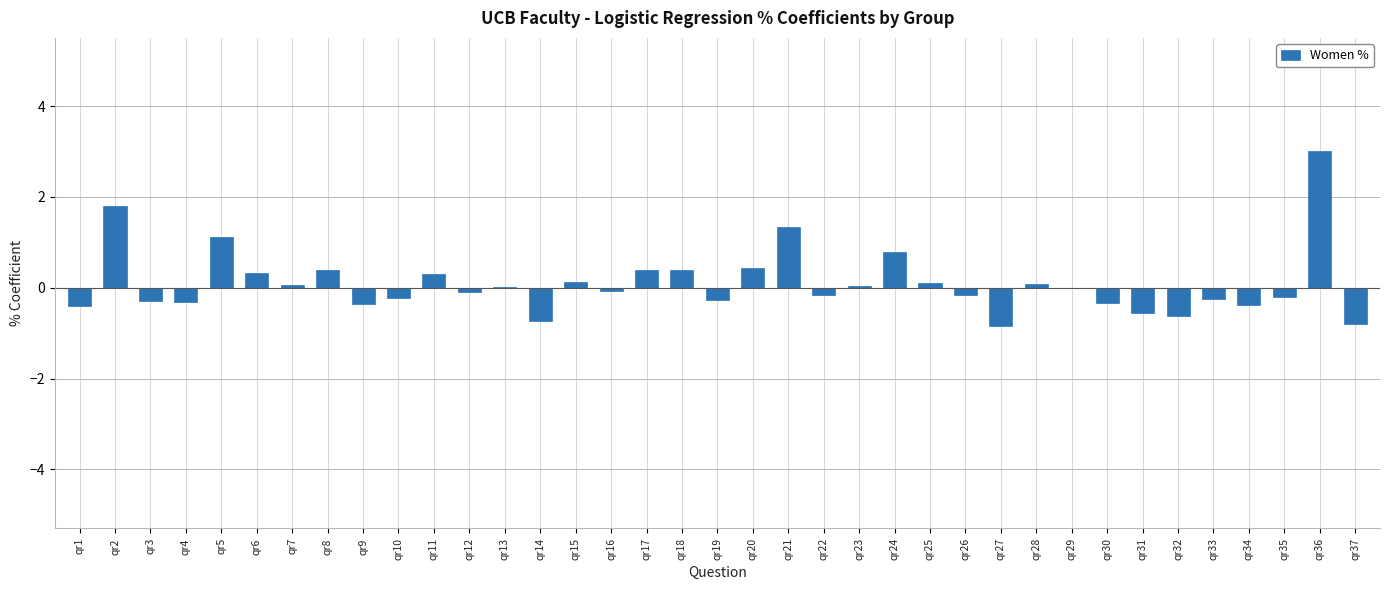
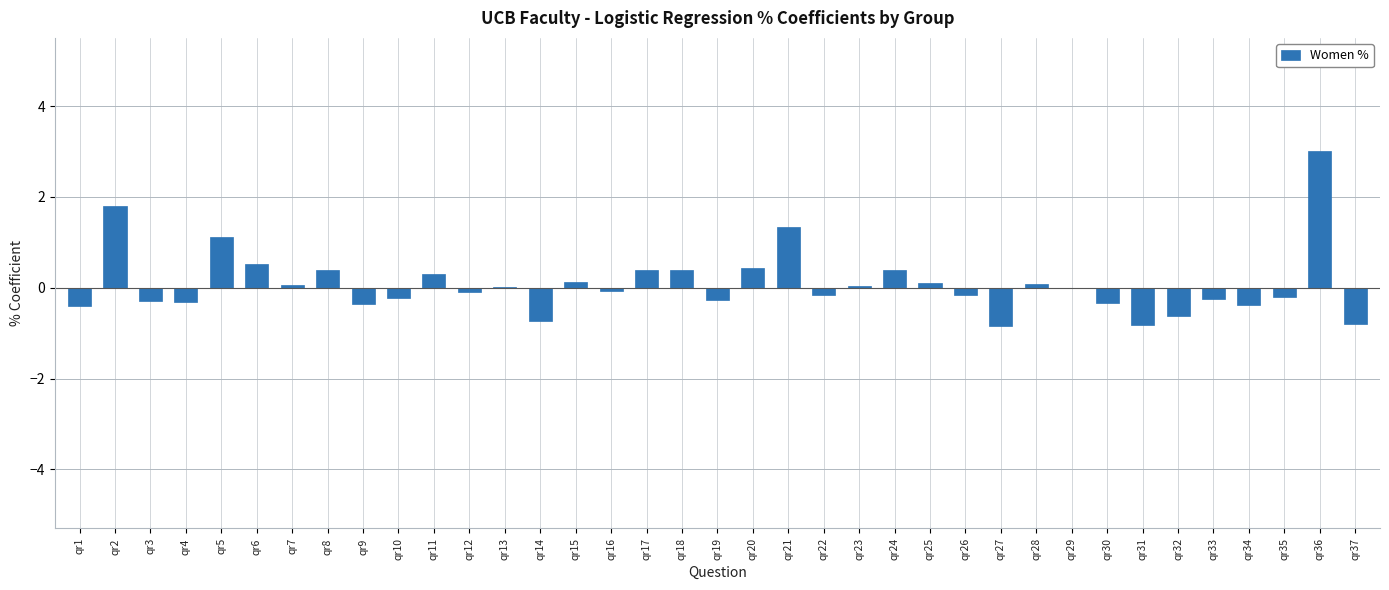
  {
    "qr1": -0.4,
    "qr2": 1.8,
    "qr3": -0.3,
    "qr4": -0.3,
    "qr5": 1.1,
-   "qr6": 0.3,
+   "qr6": 0.5,
    "qr8": 0.4,
    "qr9": -0.4,
    "qr10": -0.2,
    "qr11": 0.3,
    "qr12": -0.1,
    "qr14": -0.7,
    "qr15": 0.1,
    "qr16": -0.1,
    "qr17": 0.4,
    "qr18": 0.4,
    "qr19": -0.3,
    "qr20": 0.4,
    "qr21": 1.3,
    "qr22": -0.2,
-   "qr24": 0.8,
+   "qr24": 0.4,
    "qr25": 0.1,
    "qr26": -0.2,
    "qr27": -0.8,
    "qr28": 0.1,
    "qr30": -0.3,
-   "qr31": -0.6,
+   "qr31": -0.8,
    "qr32": -0.6,
    "qr33": -0.2,
    "qr34": -0.4,
    "qr35": -0.2,
    "qr36": 3.0,
    "qr37": -0.8
  }
